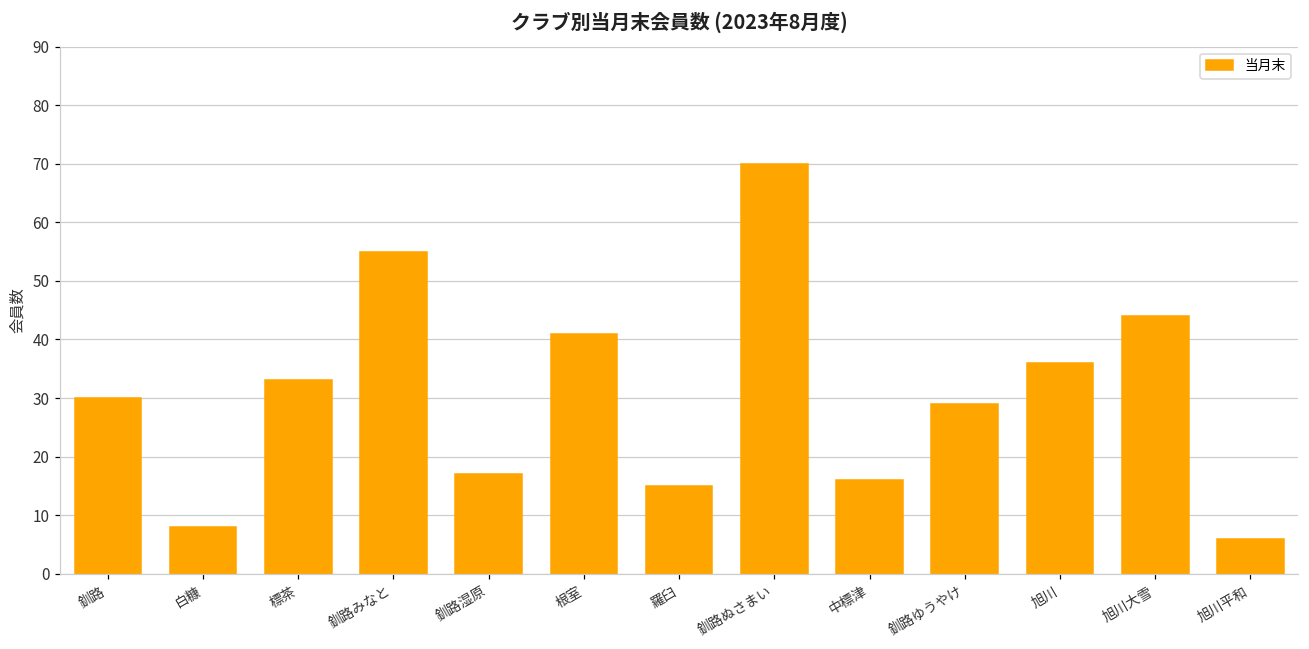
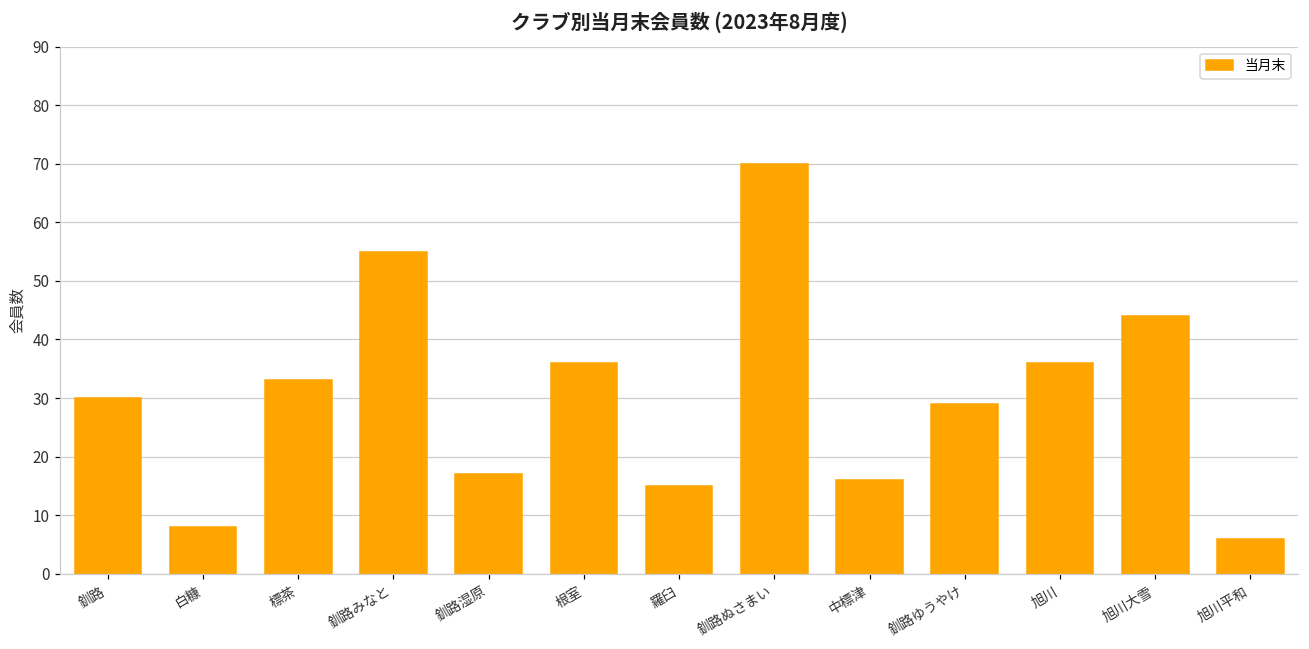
  {
    "釧路": 30,
    "白糠": 8,
    "標茶": 33,
    "釧路みなと": 55,
    "釧路湿原": 17,
-   "根室": 41,
+   "根室": 36,
    "羅臼": 15,
    "釧路ぬさまい": 70,
    "中標津": 16,
    "釧路ゆうやけ": 29,
    "旭川": 36,
    "旭川大雪": 44,
    "旭川平和": 6
  }
